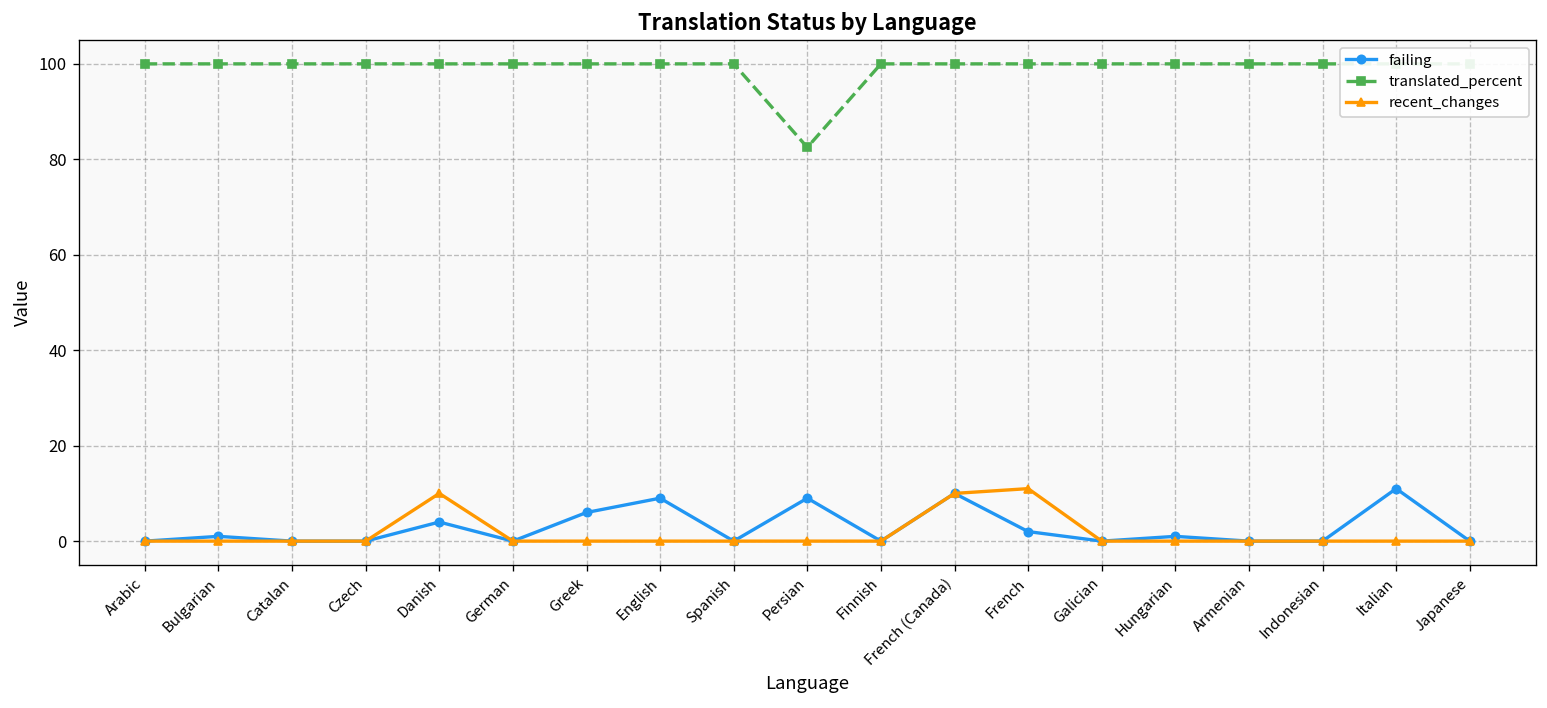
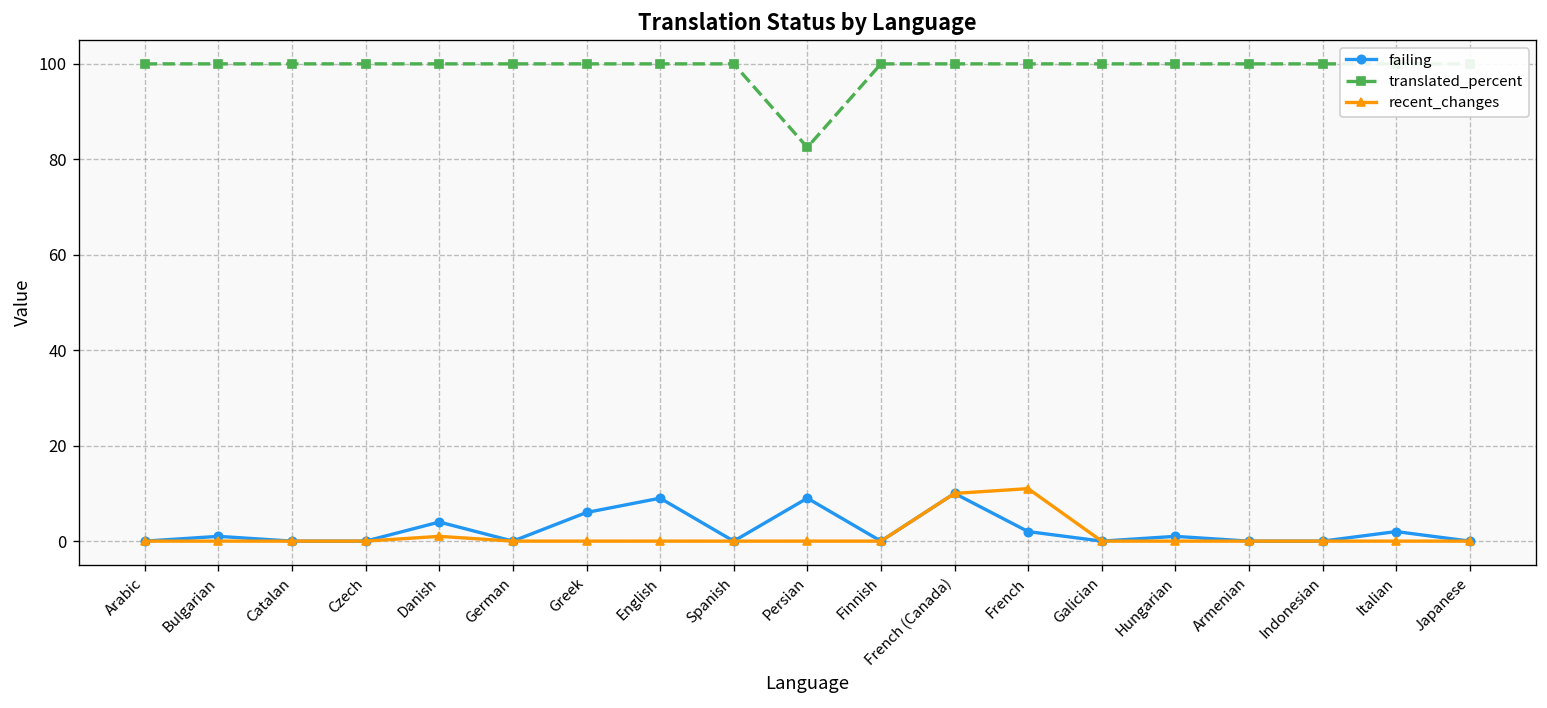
  {
    "failing": {
      "Bulgarian": 1,
      "Danish": 4,
      "Greek": 6,
      "English": 9,
      "Persian": 9,
      "French": 2,
      "Hungarian": 1,
-     "Italian": 11
+     "Italian": 2
    },
    "translated_percent": {
      "Arabic": 100,
      "Bulgarian": 100,
      "Catalan": 100,
      "Czech": 100,
      "Danish": 100,
      "German": 100,
      "Greek": 100,
      "English": 100,
      "Spanish": 100,
      "Persian": 83,
      "Finnish": 100,
      "French (Canada)": 100,
      "French": 100,
      "Galician": 100,
      "Hungarian": 100,
      "Armenian": 100,
      "Indonesian": 100
    },
    "recent_changes": {
      "Bulgarian": 0,
-     "Danish": 10,
+     "Danish": 1,
      "Greek": 0,
      "English": 0,
      "Persian": 0,
      "French": 11,
      "Hungarian": 0,
      "Italian": 0
    }
  }
